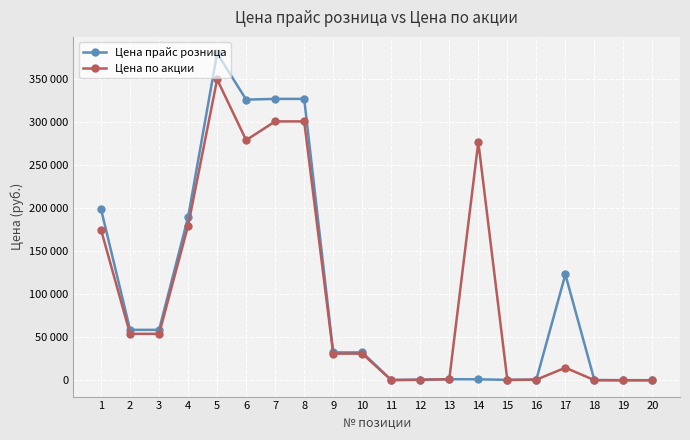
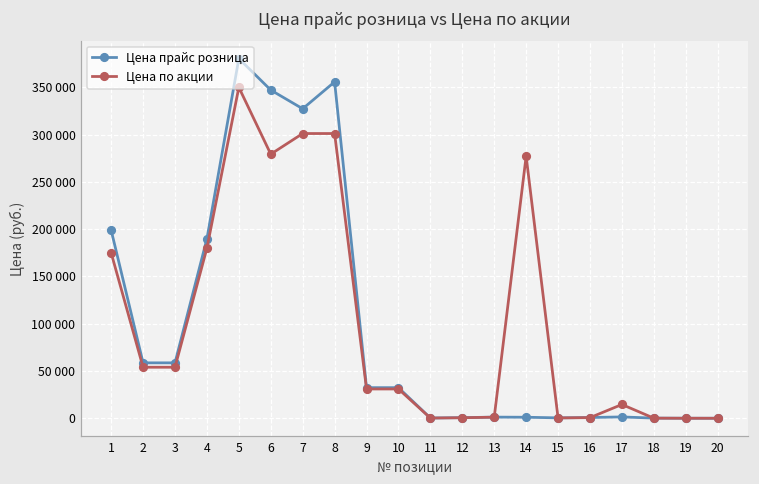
  {
    "Цена прайс розница": {
      "1": 200000,
      "2": 60000,
      "3": 60000,
      "4": 190000,
-     "6": 330000,
+     "6": 350000,
      "7": 330000,
-     "8": 330000,
+     "8": 360000,
      "14": 0,
-     "17": 120000
+     "17": 0
    },
    "Цена по акции": {
      "1": 180000,
      "2": 50000,
      "3": 50000,
      "4": 180000,
      "5": 350000,
      "6": 280000,
      "7": 300000,
      "8": 300000,
      "14": 280000,
      "17": 10000
    }
  }
